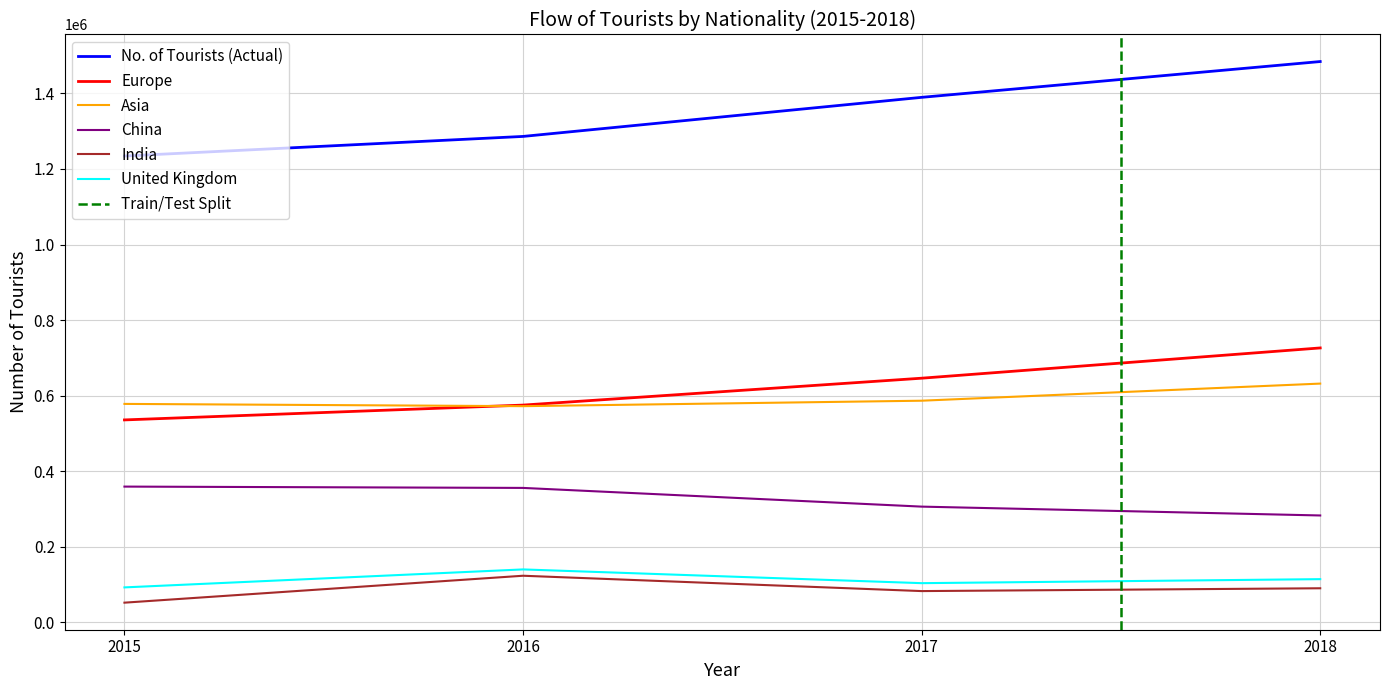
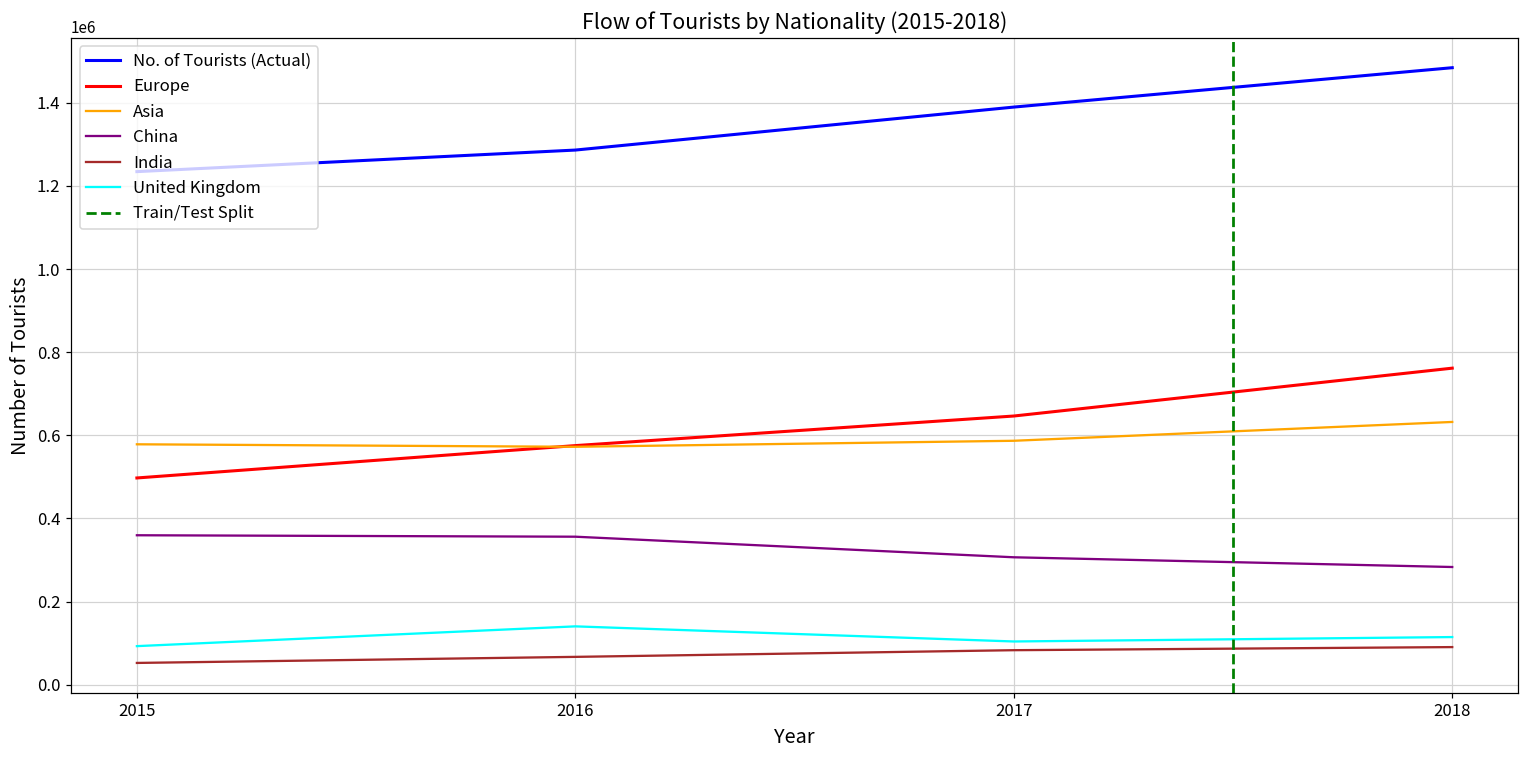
  {
    "No. of Tourists (Actual)": {
      "2016": 1290000,
      "2017": 1390000,
      "2018": 1480000
    },
    "Europe": {
-     "2015": 540000,
+     "2015": 500000,
      "2017": 650000,
-     "2018": 730000
+     "2018": 760000
    },
    "Asia": {
      "2015": 580000,
      "2017": 590000,
      "2018": 630000
    },
    "China": {
      "2015": 360000,
      "2016": 360000,
      "2017": 310000,
      "2018": 280000
    },
    "India": {
      "2015": 50000,
-     "2016": 120000,
+     "2016": 70000,
      "2017": 80000,
      "2018": 90000
    },
    "United Kingdom": {
      "2015": 90000,
      "2016": 140000,
      "2017": 100000,
      "2018": 110000
    }
  }
